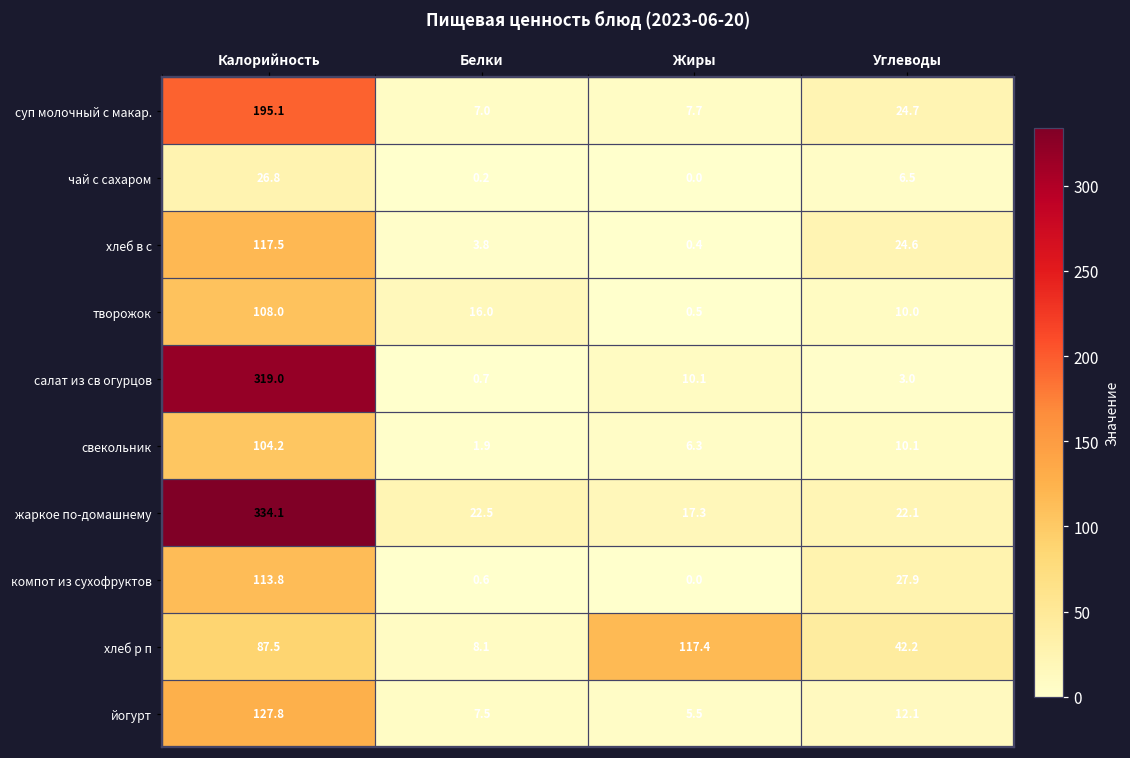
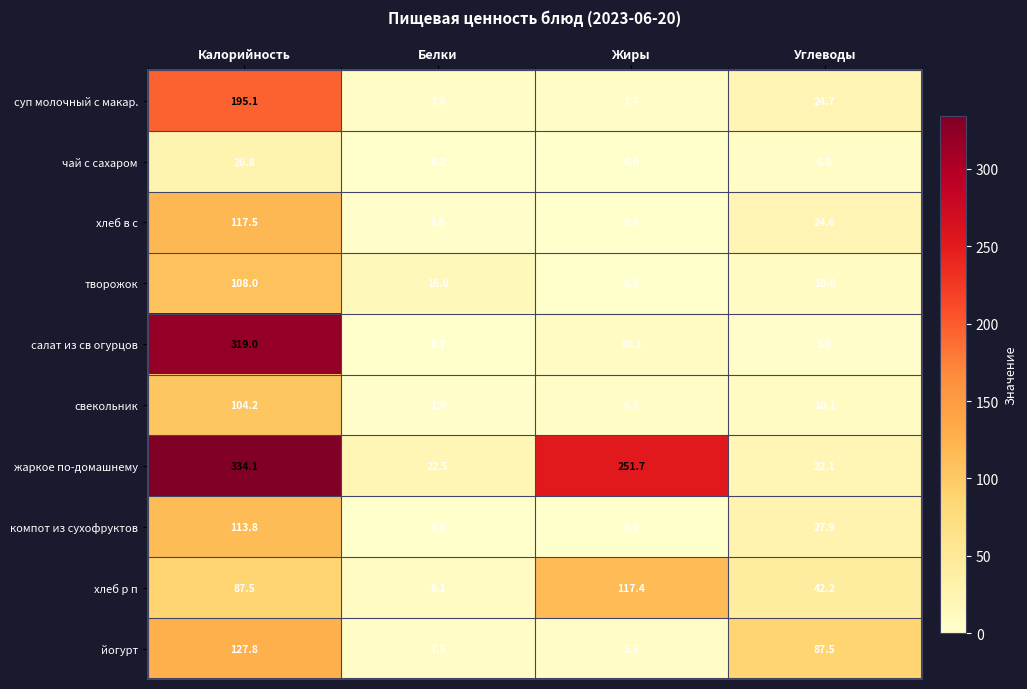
  {
    "суп молочный с макар.": {
      "Калорийность": 195.1,
      "Белки": 7.0,
      "Жиры": 7.7,
      "Углеводы": 24.7
    },
    "чай с сахаром": {
      "Калорийность": 26.8,
      "Белки": 0.2,
      "Жиры": 0.0,
      "Углеводы": 6.5
    },
    "хлеб в с": {
      "Калорийность": 117.5,
      "Белки": 3.8,
      "Жиры": 0.4,
      "Углеводы": 24.6
    },
    "творожок": {
      "Калорийность": 108.0,
      "Белки": 16.0,
      "Жиры": 0.5,
      "Углеводы": 10.0
    },
    "салат из св огурцов": {
      "Калорийность": 319.0,
      "Белки": 0.7,
      "Жиры": 10.1,
      "Углеводы": 3.0
    },
    "свекольник": {
      "Калорийность": 104.2,
      "Белки": 1.9,
      "Жиры": 6.3,
      "Углеводы": 10.1
    },
    "жаркое по-домашнему": {
      "Калорийность": 334.1,
      "Белки": 22.5,
-     "Жиры": 17.3,
+     "Жиры": 251.7,
      "Углеводы": 22.1
    },
    "компот из сухофруктов": {
      "Калорийность": 113.8,
      "Белки": 0.6,
      "Жиры": 0.0,
      "Углеводы": 27.9
    },
    "хлеб р п": {
      "Калорийность": 87.5,
      "Белки": 8.1,
      "Жиры": 117.4,
      "Углеводы": 42.2
    },
    "йогурт": {
      "Калорийность": 127.8,
      "Белки": 7.5,
      "Жиры": 5.5,
-     "Углеводы": 12.1
+     "Углеводы": 87.5
    }
  }
